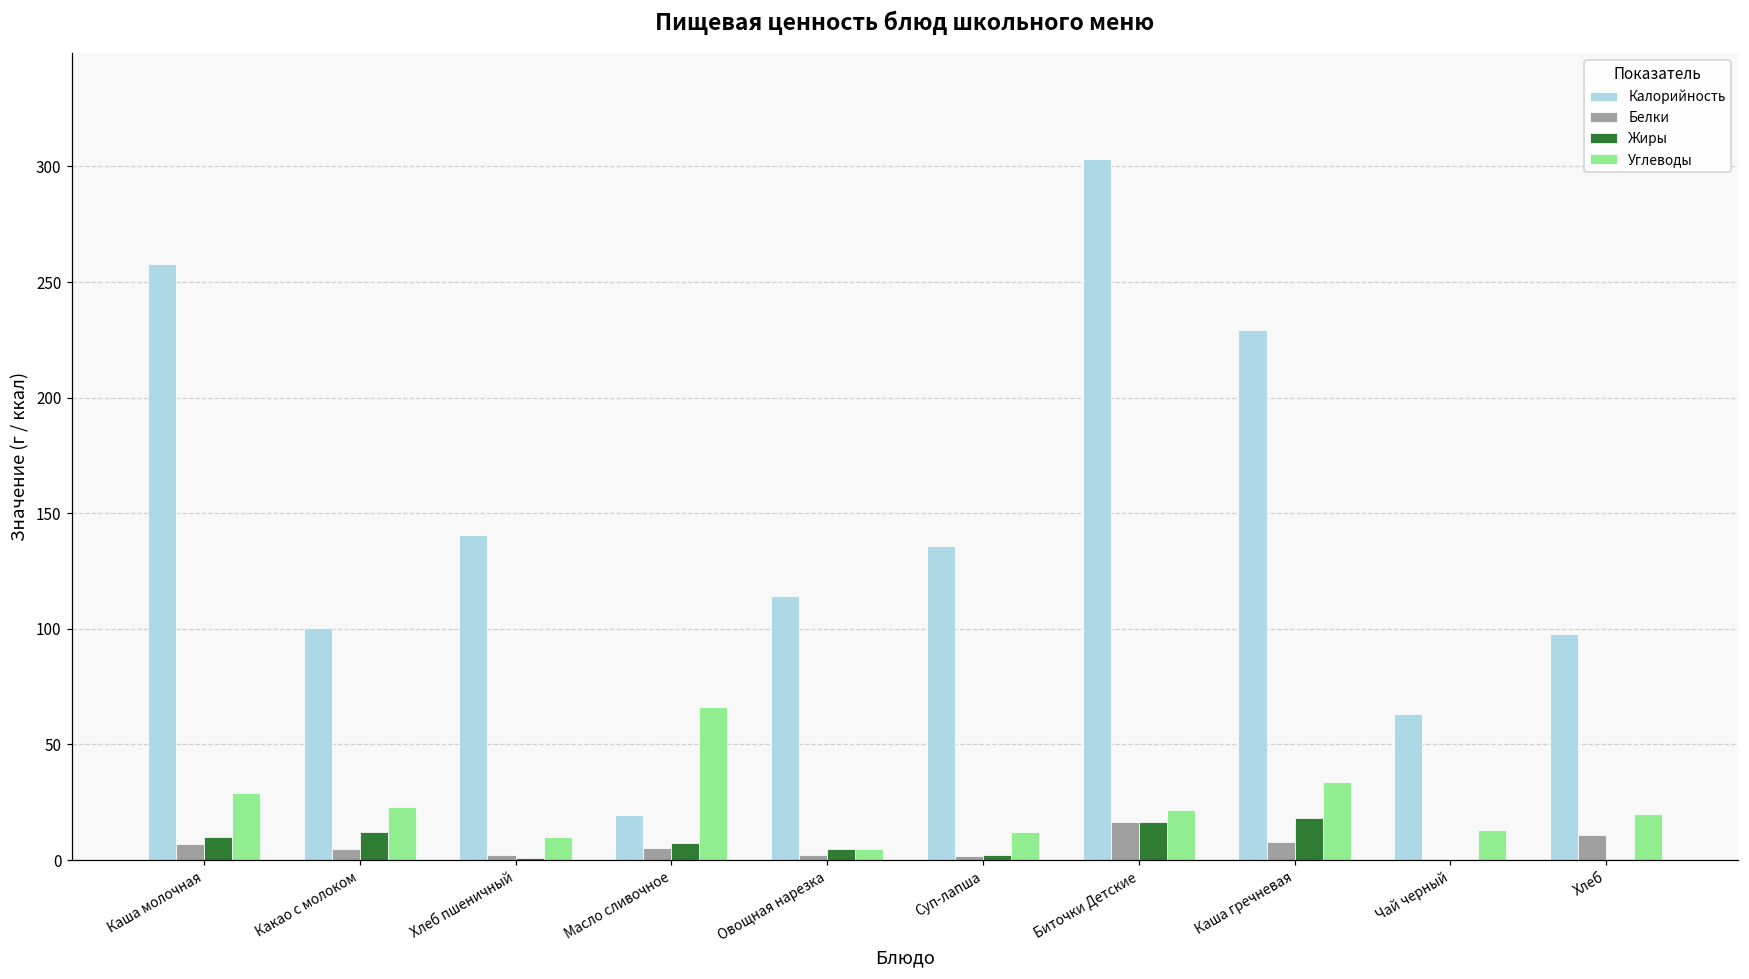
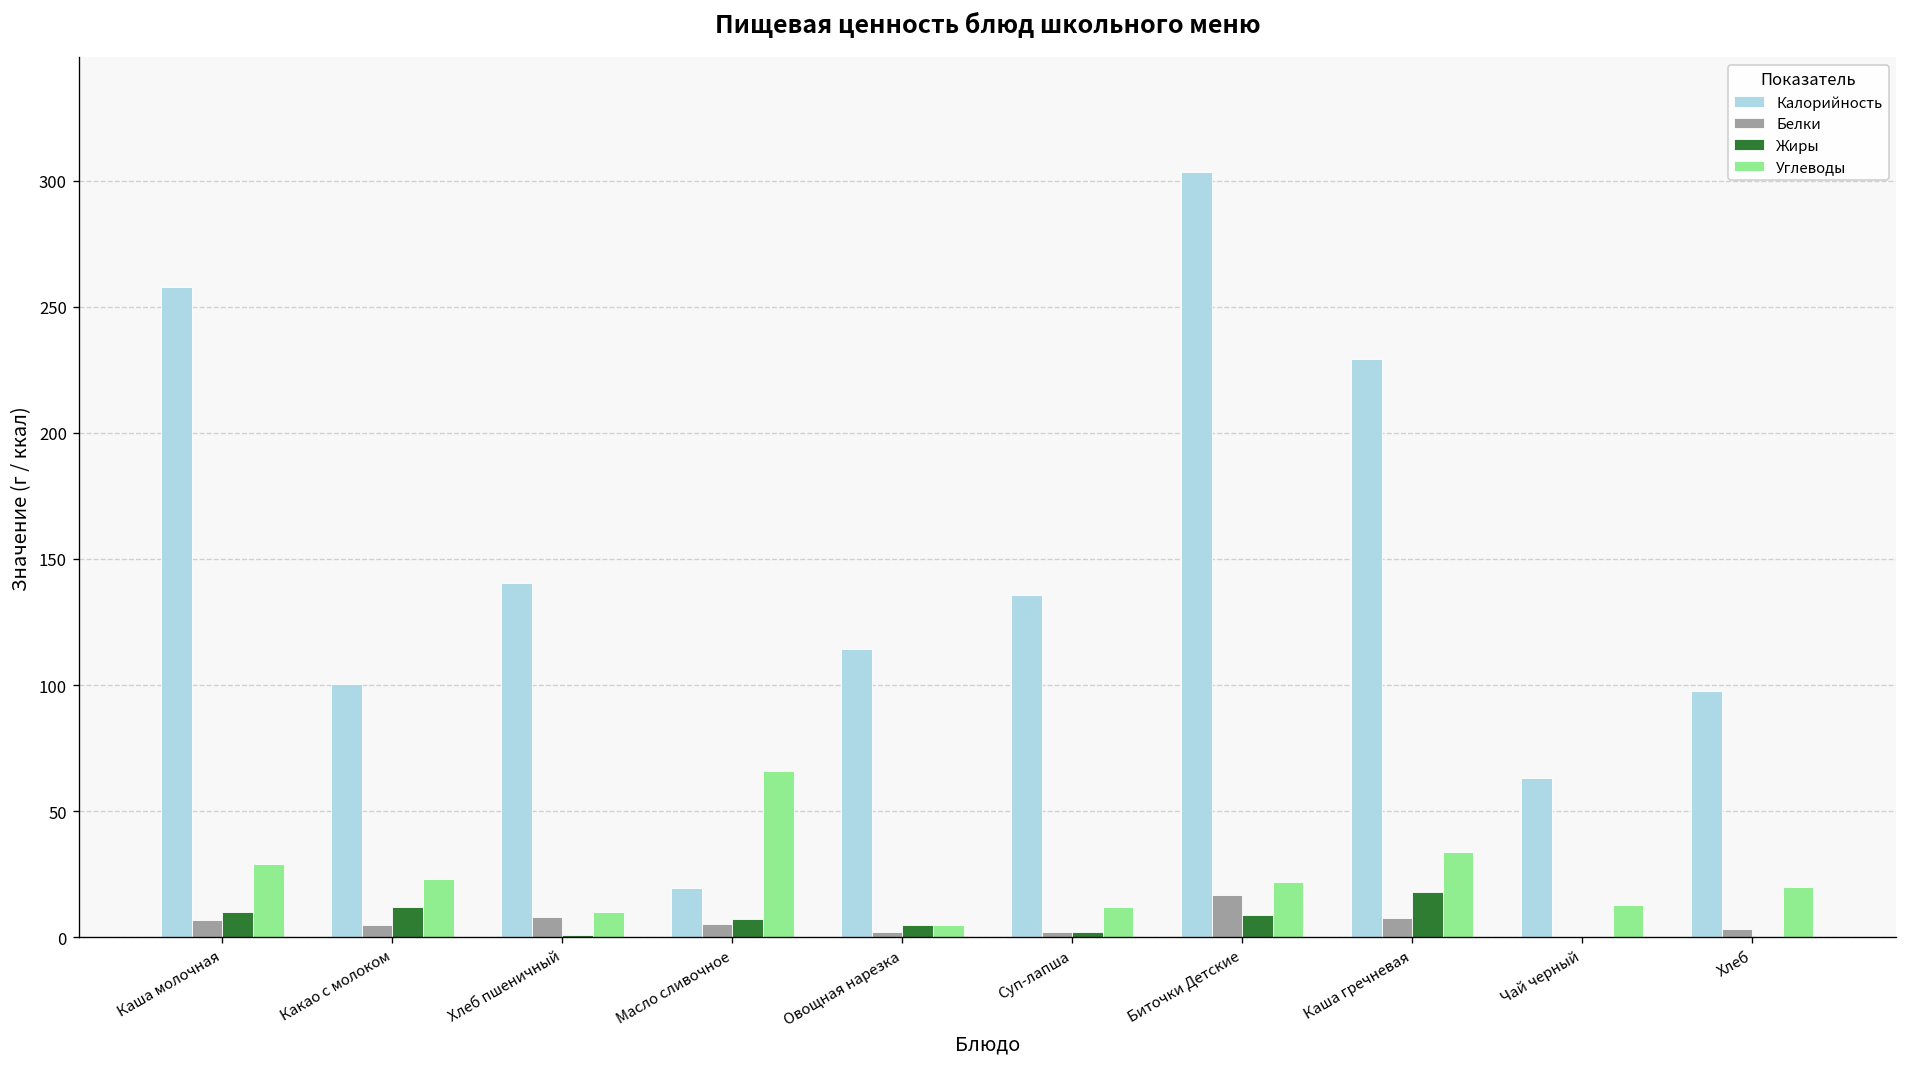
  {
    "Калорийность": {
      "Каша молочная": 258,
      "Какао с молоком": 100,
      "Хлеб пшеничный": 141,
      "Масло сливочное": 20,
      "Овощная нарезка": 114,
      "Суп-лапша": 136,
      "Биточки Детские": 303,
      "Каша гречневая": 229,
      "Чай черный": 63,
      "Хлеб": 98
    },
    "Белки": {
      "Каша молочная": 7,
      "Какао с молоком": 5,
-     "Хлеб пшеничный": 2,
+     "Хлеб пшеничный": 8,
      "Масло сливочное": 5,
      "Овощная нарезка": 2,
      "Суп-лапша": 2,
      "Биточки Детские": 17,
      "Каша гречневая": 8,
-     "Хлеб": 11
+     "Хлеб": 3
    },
    "Жиры": {
      "Каша молочная": 10,
      "Какао с молоком": 12,
      "Масло сливочное": 7,
      "Овощная нарезка": 5,
      "Суп-лапша": 2,
-     "Биточки Детские": 17,
+     "Биточки Детские": 9,
      "Каша гречневая": 18
    },
    "Углеводы": {
      "Каша молочная": 29,
      "Какао с молоком": 23,
      "Хлеб пшеничный": 10,
      "Масло сливочное": 66,
      "Овощная нарезка": 5,
      "Суп-лапша": 12,
      "Биточки Детские": 22,
      "Каша гречневая": 34,
      "Чай черный": 13,
      "Хлеб": 20
    }
  }
